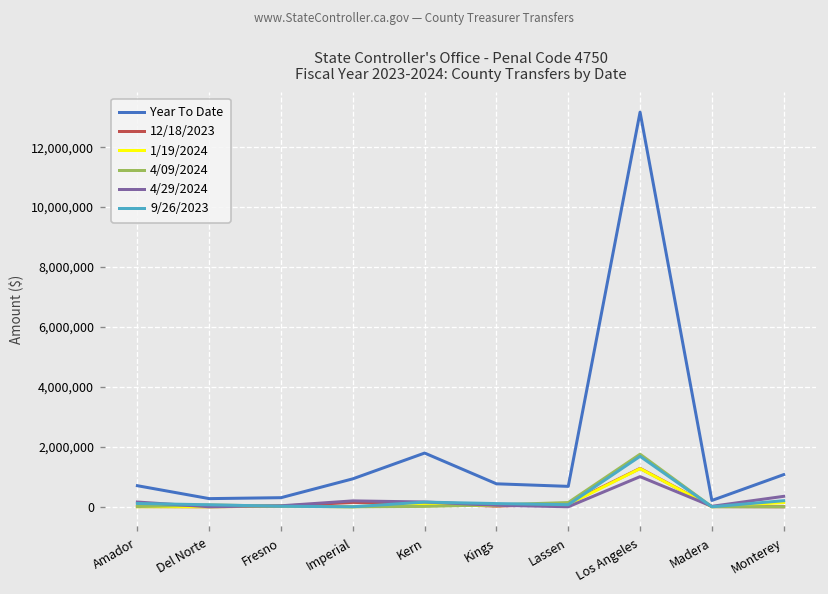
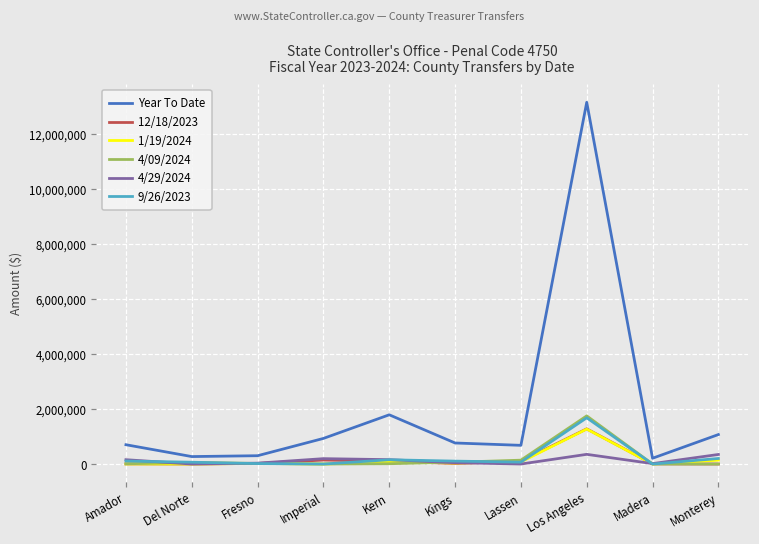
  {
    "4/29/2024": {
-     "Los Angeles": "1,000,000",
+     "Los Angeles": "400,000",
      "Monterey": "300,000"
    }
  }
